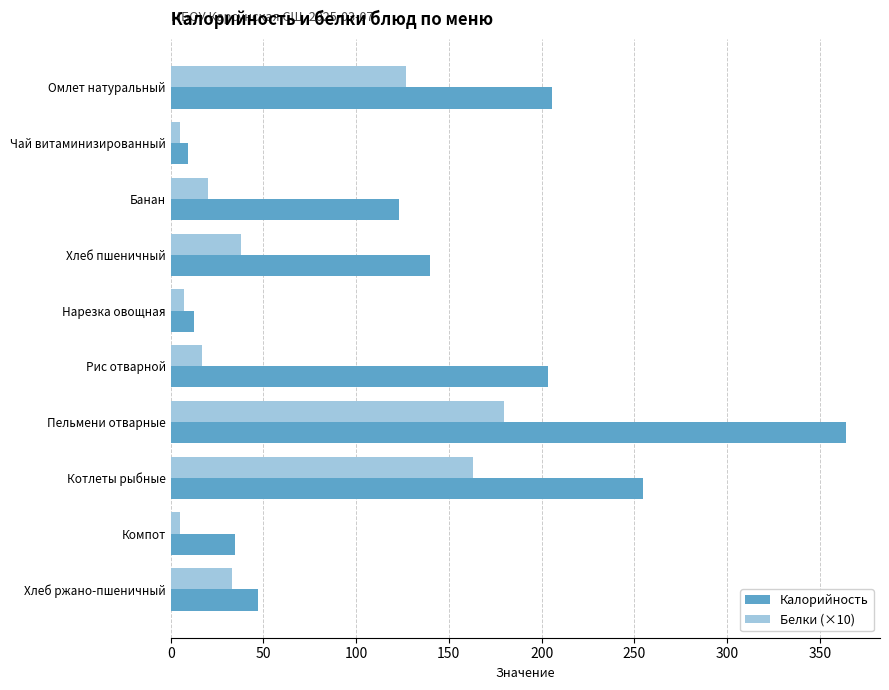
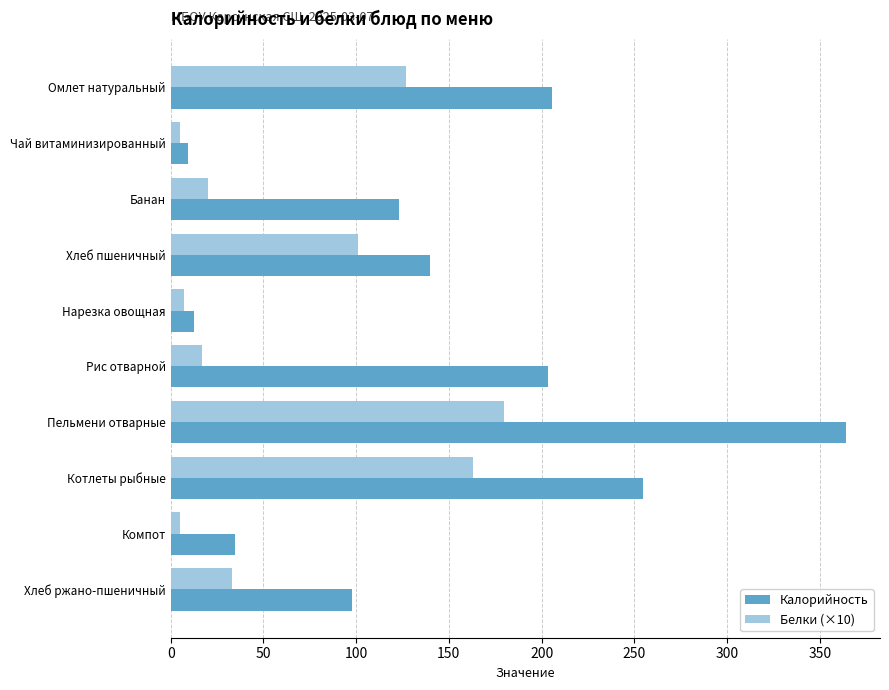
  {
    "Калорийность": {
      "Омлет натуральный": 206,
      "Чай витаминизированный": 9,
      "Банан": 123,
      "Хлеб пшеничный": 140,
      "Нарезка овощная": 13,
      "Рис отварной": 204,
      "Пельмени отварные": 364,
      "Котлеты рыбные": 255,
      "Компот": 35,
-     "Хлеб ржано-пшеничный": 47
+     "Хлеб ржано-пшеничный": 98
    },
    "Белки (×10)": {
      "Омлет натуральный": 127,
      "Чай витаминизированный": 5,
      "Банан": 20,
-     "Хлеб пшеничный": 38,
+     "Хлеб пшеничный": 101,
      "Нарезка овощная": 7,
      "Рис отварной": 17,
      "Пельмени отварные": 180,
      "Котлеты рыбные": 163,
      "Компот": 5,
      "Хлеб ржано-пшеничный": 33
    }
  }
